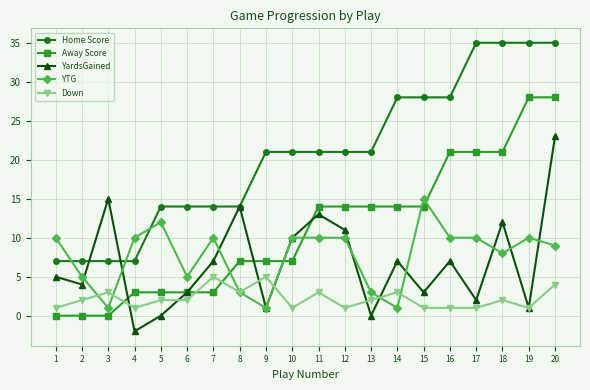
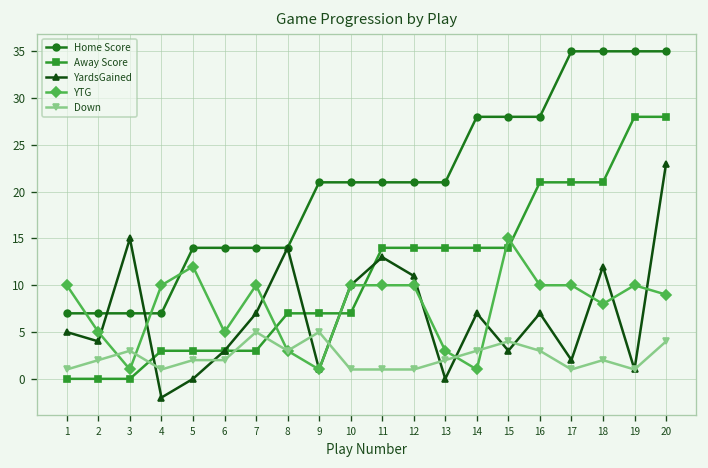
  {
    "Down": {
      "1": 1,
      "2": 2,
      "3": 3,
      "4": 1,
      "5": 2,
      "6": 2,
      "7": 5,
      "9": 5,
      "10": 1,
-     "11": 3,
+     "11": 1,
      "12": 1,
      "13": 2,
      "14": 3,
-     "15": 1,
-     "16": 1,
+     "15": 4,
+     "16": 3,
      "17": 1,
      "18": 2,
      "20": 4
    }
  }
